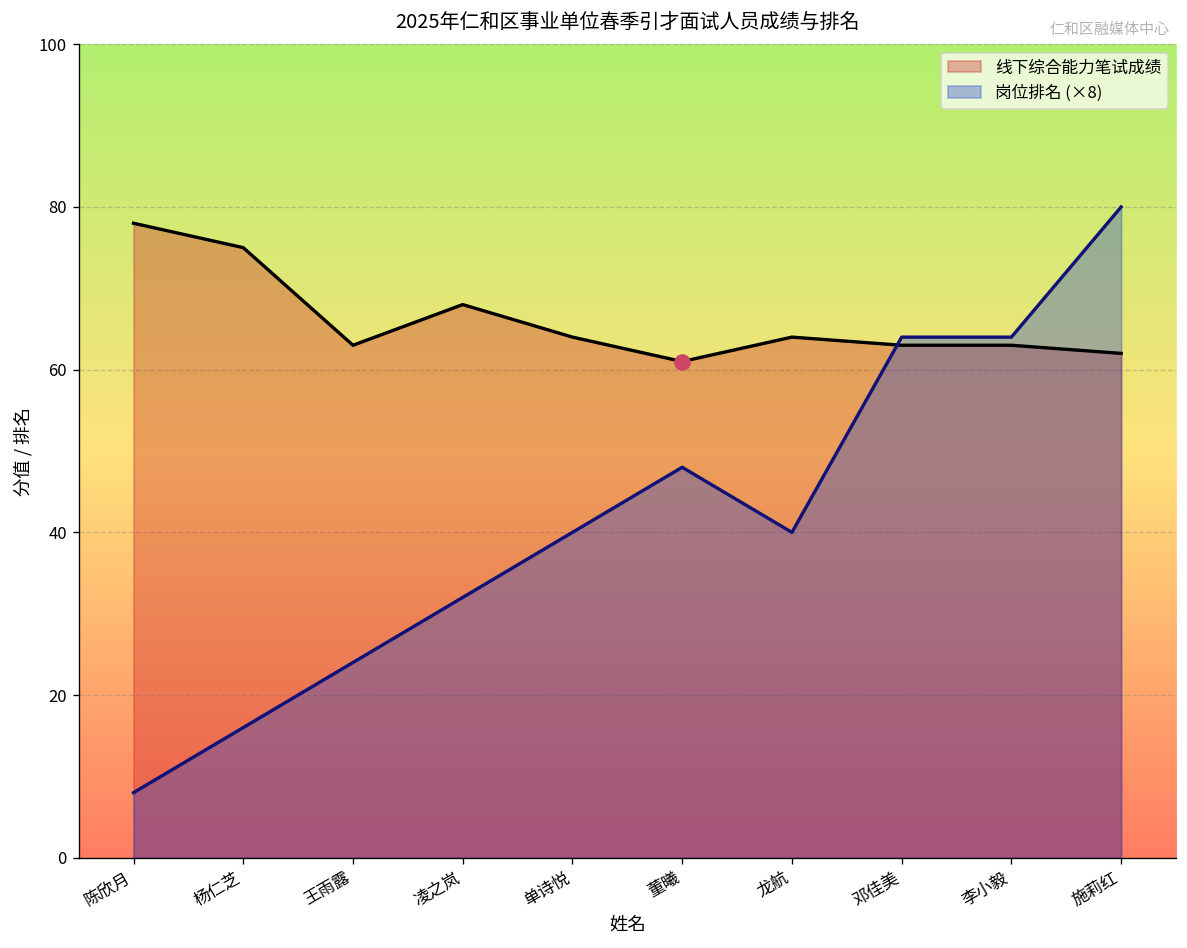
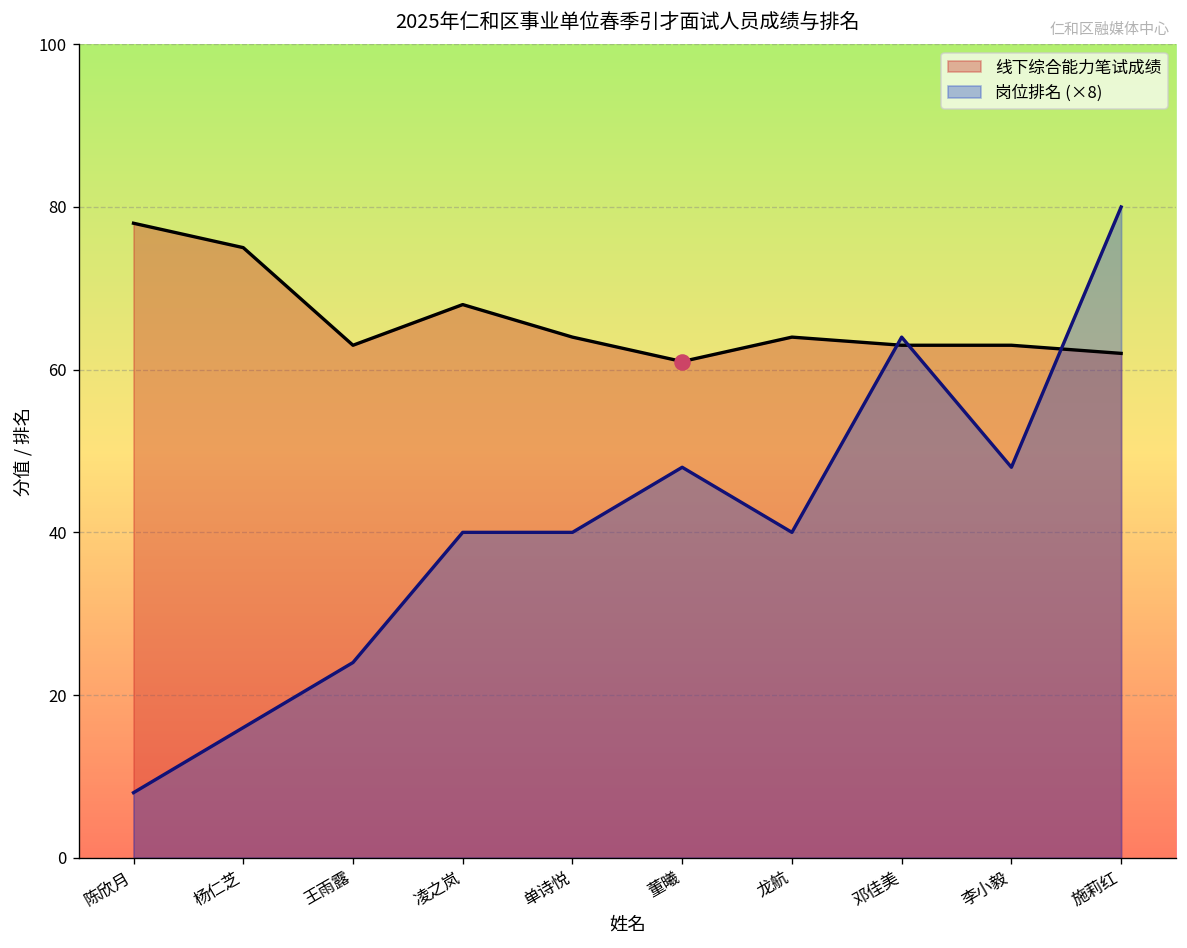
  {
    "线下综合能力笔试成绩": {
      "陈欣月": 78,
      "杨仁芝": 75,
      "王雨露": 63,
      "凌之岚": 68,
      "单诗悦": 64,
      "龙航": 64,
      "邓佳美": 63,
      "李小毅": 63,
      "施莉红": 62
    },
    "岗位排名 (×8)": {
      "陈欣月": 8,
      "杨仁芝": 16,
      "王雨露": 24,
-     "凌之岚": 32,
+     "凌之岚": 40,
      "单诗悦": 40,
      "董曦": 48,
      "龙航": 40,
      "邓佳美": 64,
-     "李小毅": 64,
+     "李小毅": 48,
      "施莉红": 80
    }
  }
